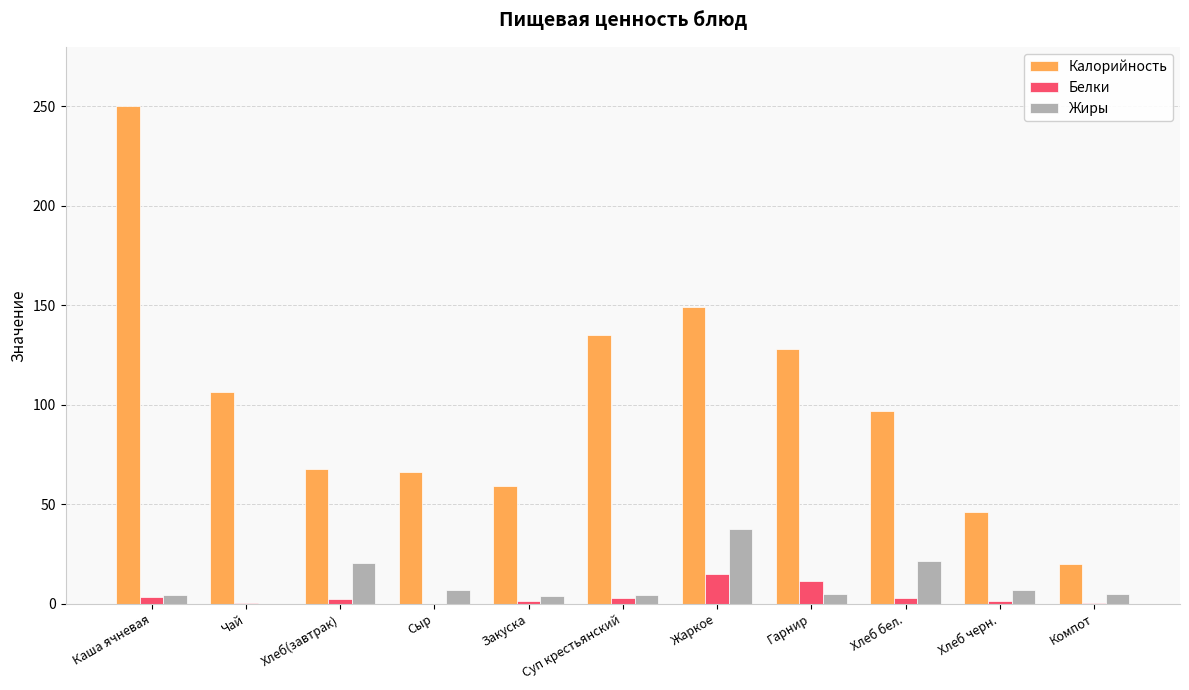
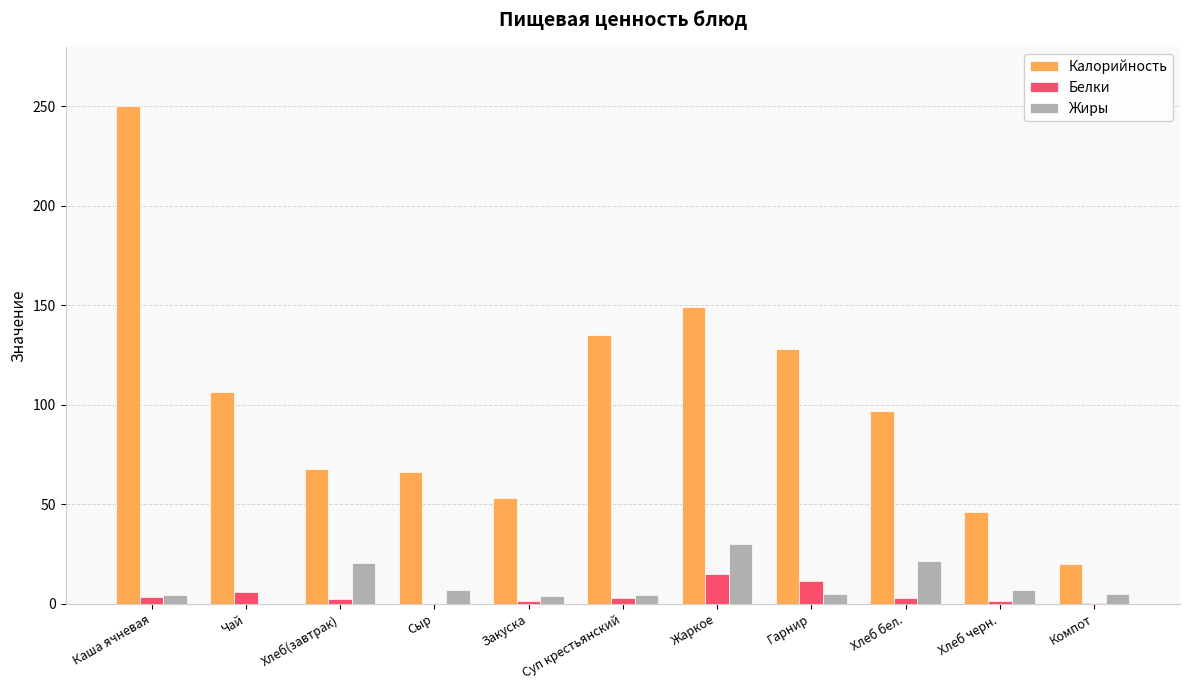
  {
    "Калорийность": {
      "Каша ячневая": 250,
      "Чай": 106,
      "Хлеб(завтрак)": 68,
      "Сыр": 66,
-     "Закуска": 59,
+     "Закуска": 53,
      "Суп крестьянский": 135,
      "Жаркое": 149,
      "Гарнир": 128,
      "Хлеб бел.": 97,
      "Хлеб черн.": 46,
      "Компот": 20
    },
    "Белки": {
      "Каша ячневая": 4,
-     "Чай": 0,
+     "Чай": 6,
      "Хлеб(завтрак)": 3,
      "Суп крестьянский": 3,
      "Жаркое": 15,
      "Гарнир": 12,
      "Хлеб бел.": 3,
      "Хлеб черн.": 2
    },
    "Жиры": {
      "Каша ячневая": 4,
      "Чай": 0,
      "Хлеб(завтрак)": 21,
      "Сыр": 7,
      "Закуска": 4,
      "Суп крестьянский": 5,
-     "Жаркое": 37,
+     "Жаркое": 30,
      "Гарнир": 5,
      "Хлеб бел.": 21,
      "Хлеб черн.": 7,
      "Компот": 5
    }
  }
